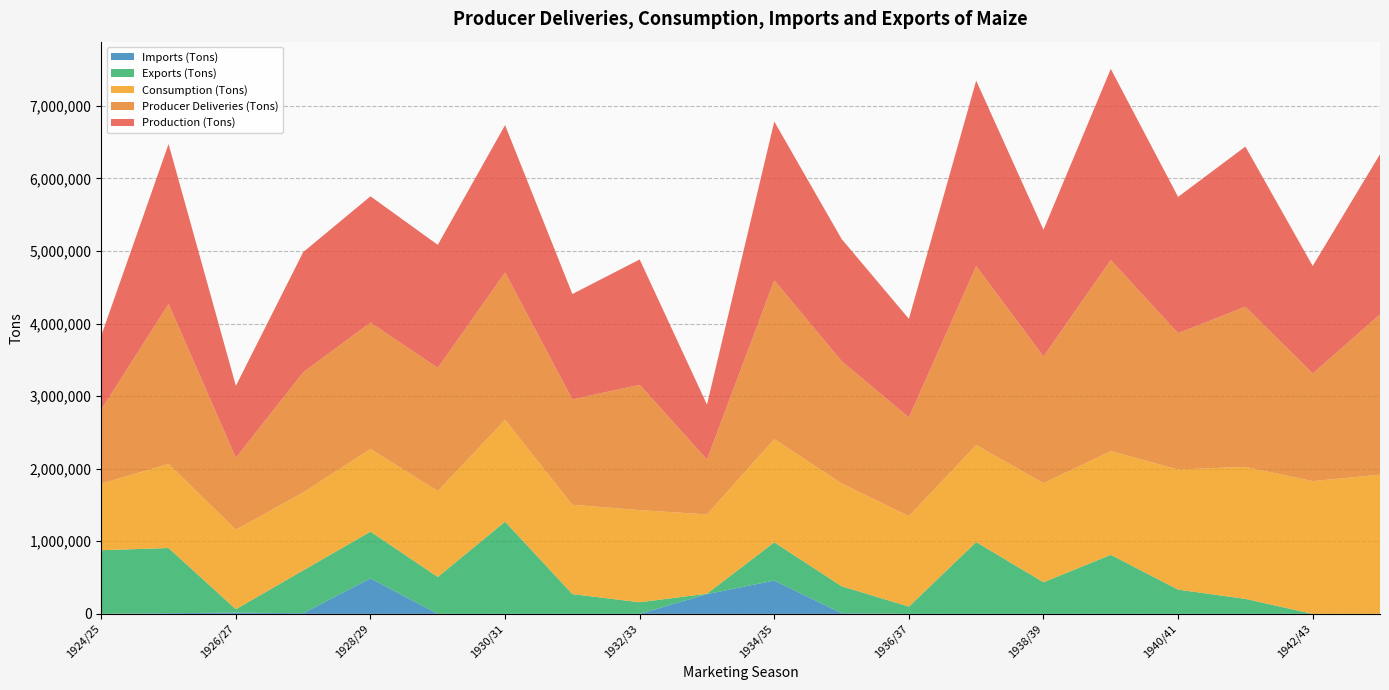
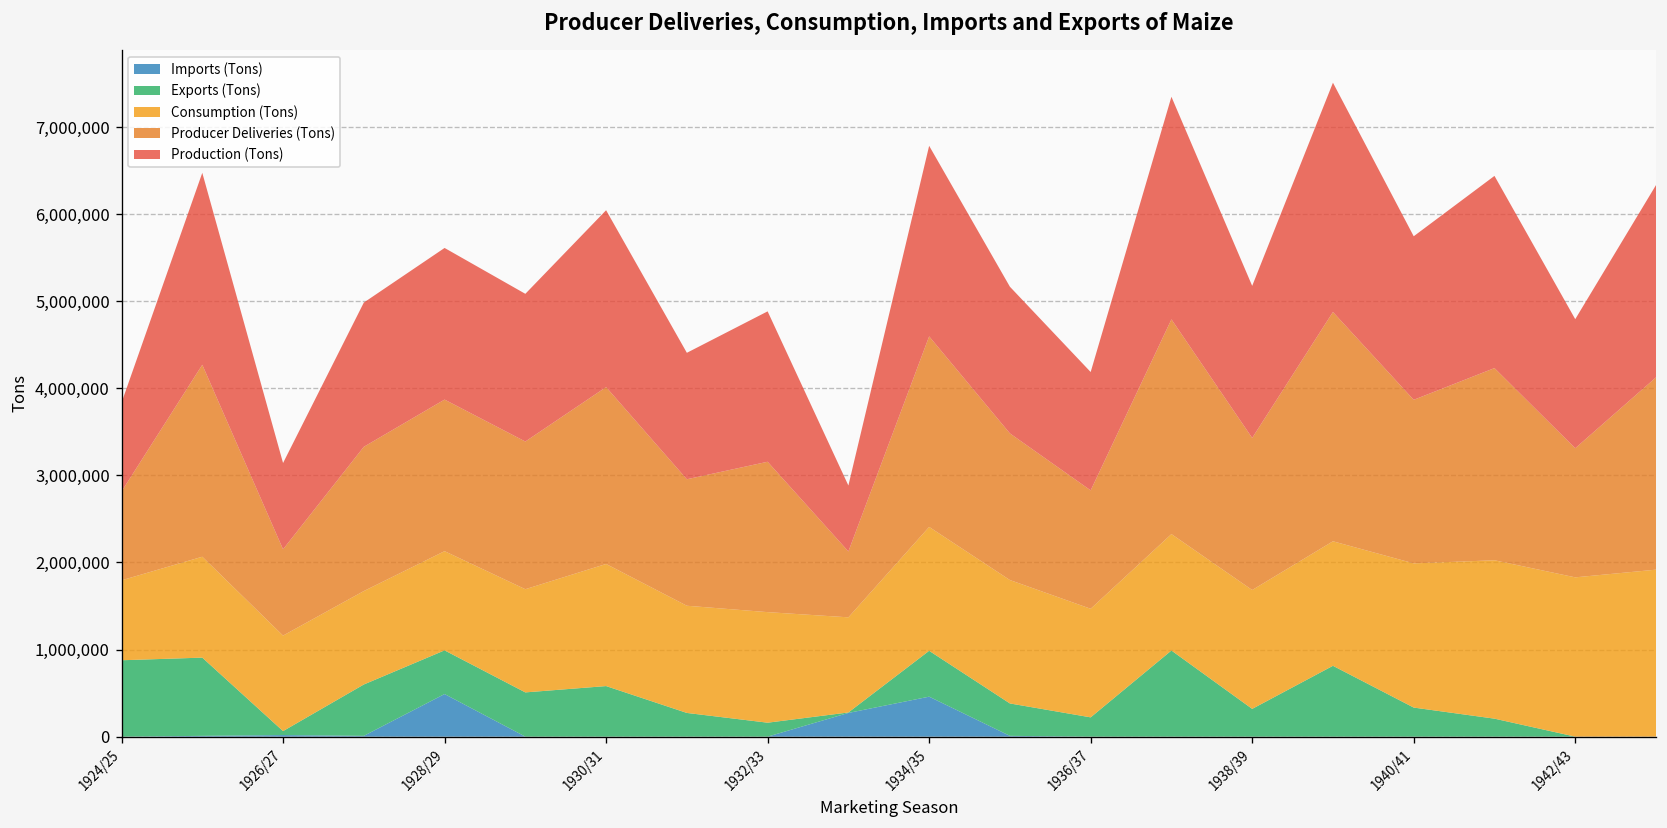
  {
    "Imports (Tons)": {
      "1924/25": "0",
      "1928/29": "500,000",
      "1930/31": "0",
      "1932/33": "0",
      "1934/35": "500,000",
      "1936/37": "0",
      "1938/39": "0",
      "1940/41": "0"
    },
    "Exports (Tons)": {
      "1924/25": "900,000",
      "1926/27": "0",
-     "1928/29": "600,000",
-     "1930/31": "1,300,000",
+     "1928/29": "500,000",
+     "1930/31": "600,000",
      "1932/33": "200,000",
      "1934/35": "500,000",
-     "1936/37": "100,000",
-     "1938/39": "400,000",
+     "1936/37": "200,000",
+     "1938/39": "300,000",
      "1940/41": "300,000"
    }
  }
